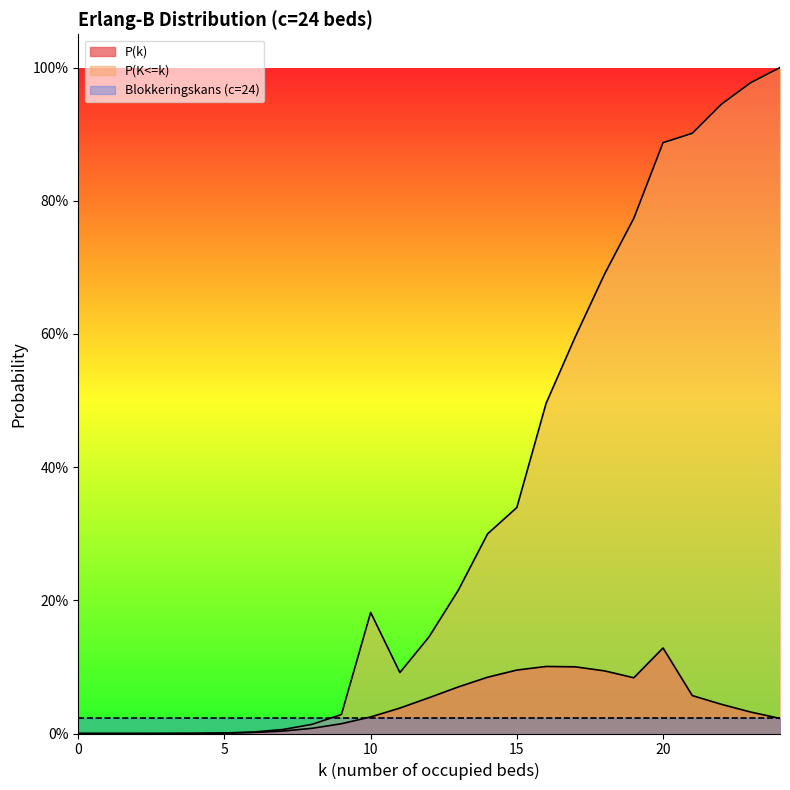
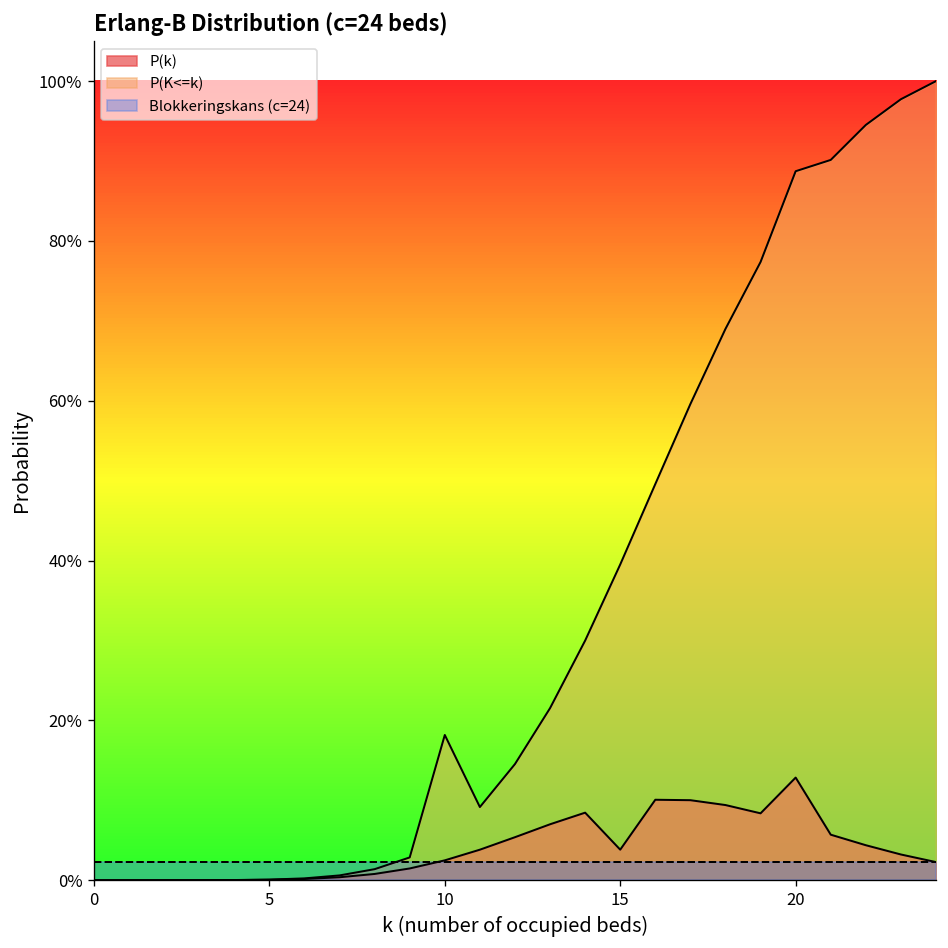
  {
    "P(k)": {
-     "15": "10%",
+     "15": "4%",
      "20": "13%"
    },
    "P(K<=k)": {
      "10": "18%",
-     "15": "34%",
+     "15": "40%",
      "20": "89%"
    },
    "Blokkeringskans (c=24)": {
      "0": "2%",
      "5": "2%",
      "15": "2%",
      "20": "2%"
    }
  }
